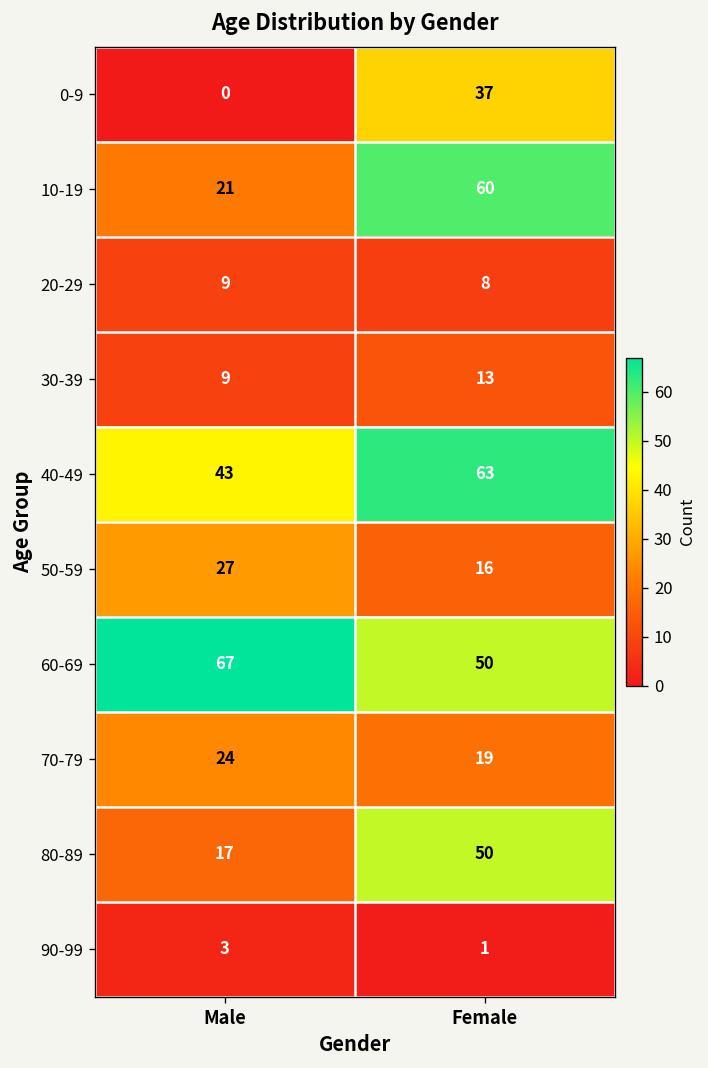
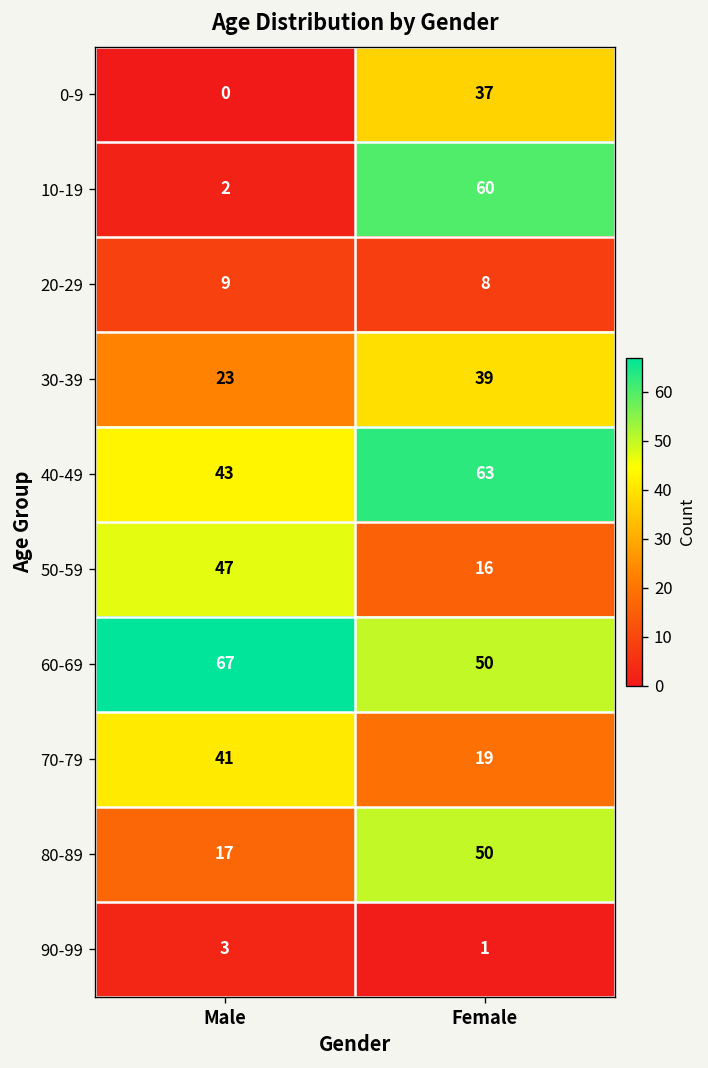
  {
    "0-9": {
      "Male": 0,
      "Female": 37
    },
    "10-19": {
-     "Male": 21,
+     "Male": 2,
      "Female": 60
    },
    "20-29": {
      "Male": 9,
      "Female": 8
    },
    "30-39": {
-     "Male": 9,
-     "Female": 13
+     "Male": 23,
+     "Female": 39
    },
    "40-49": {
      "Male": 43,
      "Female": 63
    },
    "50-59": {
-     "Male": 27,
+     "Male": 47,
      "Female": 16
    },
    "60-69": {
      "Male": 67,
      "Female": 50
    },
    "70-79": {
-     "Male": 24,
+     "Male": 41,
      "Female": 19
    },
    "80-89": {
      "Male": 17,
      "Female": 50
    },
    "90-99": {
      "Male": 3,
      "Female": 1
    }
  }
